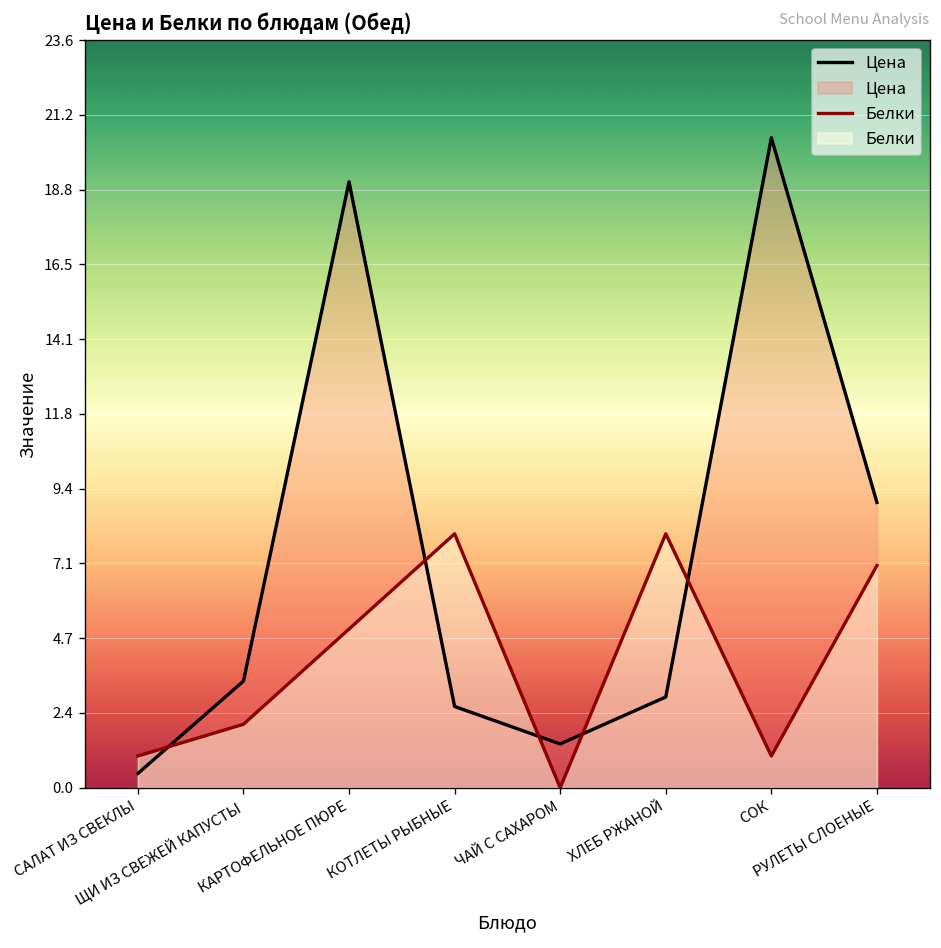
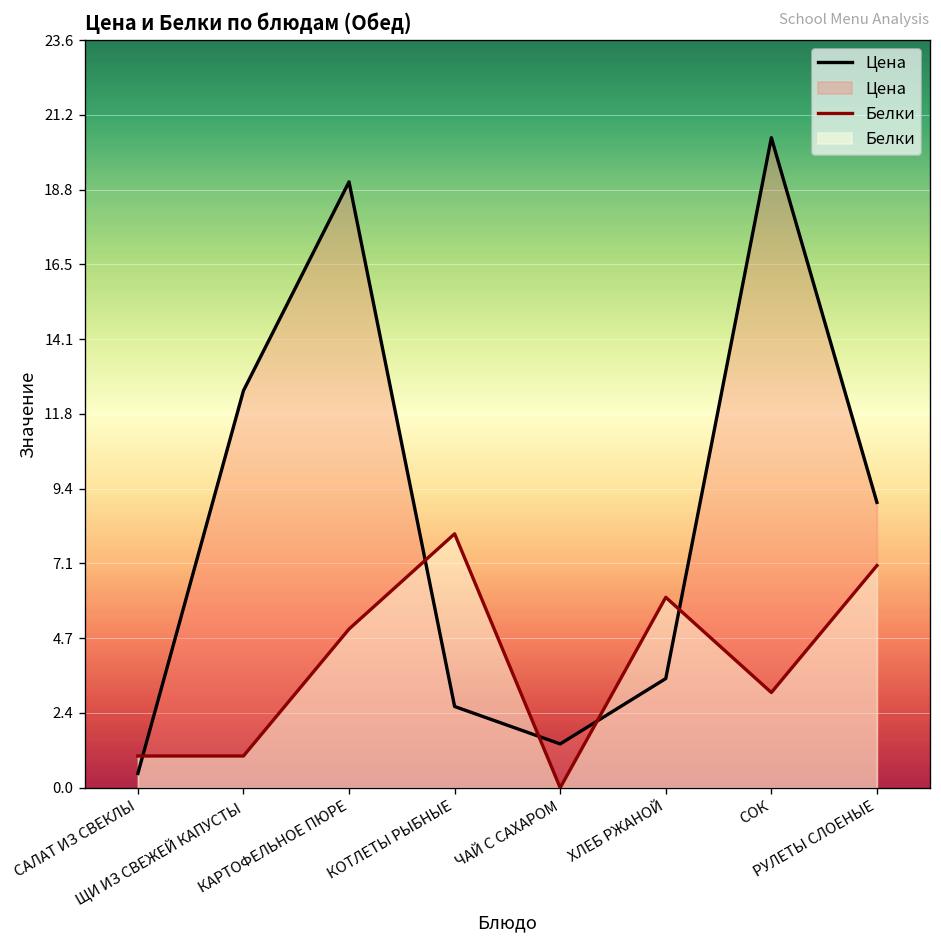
  {
    "Цена": {
      "САЛАТ ИЗ СВЕКЛЫ": 0.5,
-     "ЩИ ИЗ СВЕЖЕЙ КАПУСТЫ": 3.4,
+     "ЩИ ИЗ СВЕЖЕЙ КАПУСТЫ": 12.5,
      "КАРТОФЕЛЬНОЕ ПЮРЕ": 19.1,
      "КОТЛЕТЫ РЫБНЫЕ": 2.6,
      "ЧАЙ С САХАРОМ": 1.4,
-     "ХЛЕБ РЖАНОЙ": 2.9,
+     "ХЛЕБ РЖАНОЙ": 3.4,
      "СОК": 20.5,
      "РУЛЕТЫ СЛОЕНЫЕ": 9.0
    },
    "Белки": {
      "САЛАТ ИЗ СВЕКЛЫ": 1,
-     "ЩИ ИЗ СВЕЖЕЙ КАПУСТЫ": 2,
+     "ЩИ ИЗ СВЕЖЕЙ КАПУСТЫ": 1,
      "КАРТОФЕЛЬНОЕ ПЮРЕ": 5,
      "КОТЛЕТЫ РЫБНЫЕ": 8,
      "ЧАЙ С САХАРОМ": 0,
-     "ХЛЕБ РЖАНОЙ": 8,
-     "СОК": 1,
+     "ХЛЕБ РЖАНОЙ": 6,
+     "СОК": 3,
      "РУЛЕТЫ СЛОЕНЫЕ": 7
    }
  }
